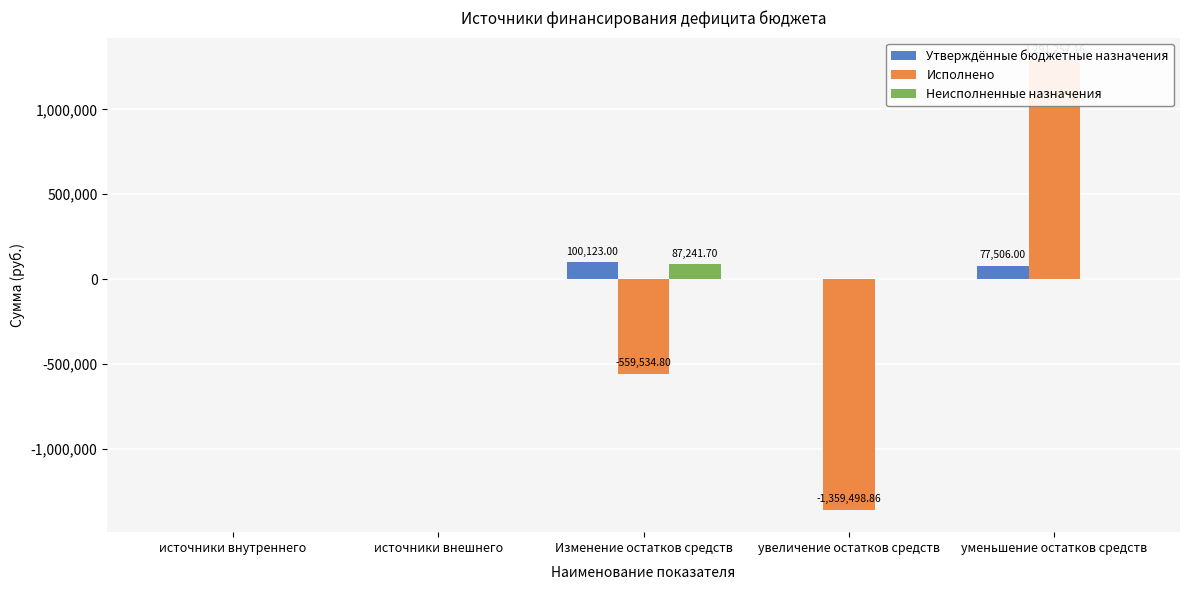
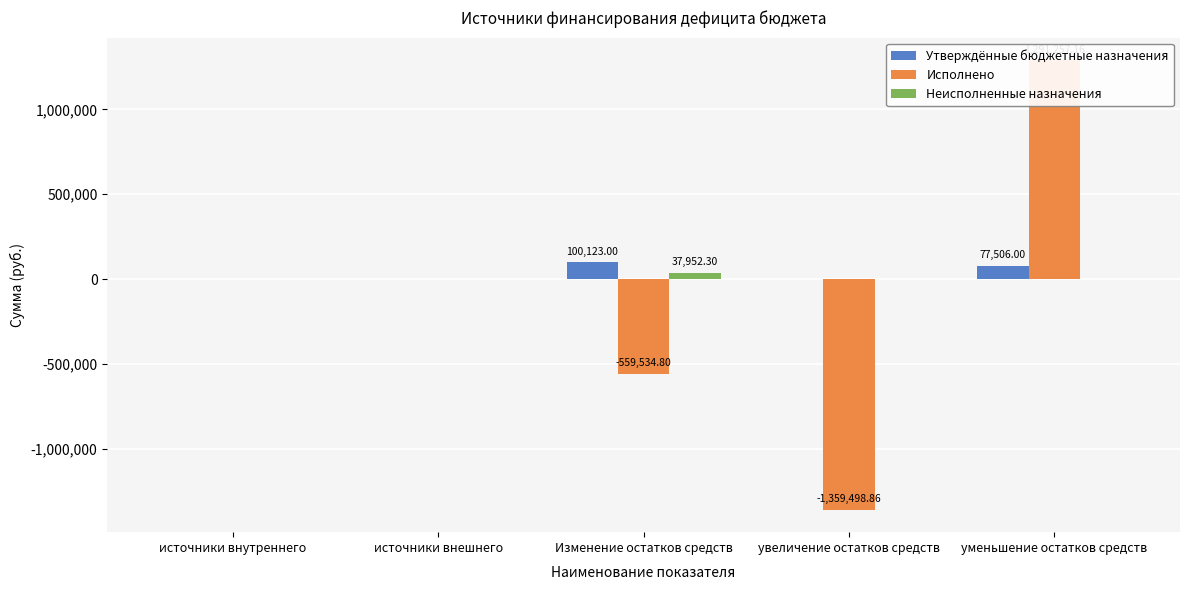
  {
    "Утверждённые бюджетные назначения": {
      "Изменение остатков средств": "100,123.00",
      "уменьшение остатков средств": "77,506.00"
    },
    "Исполнено": {
      "Изменение остатков средств": "-559,534.80",
      "увеличение остатков средств": "-1,359,498.86"
    },
    "Неисполненные назначения": {
-     "Изменение остатков средств": "87,241.70"
+     "Изменение остатков средств": "37,952.30"
    }
  }
